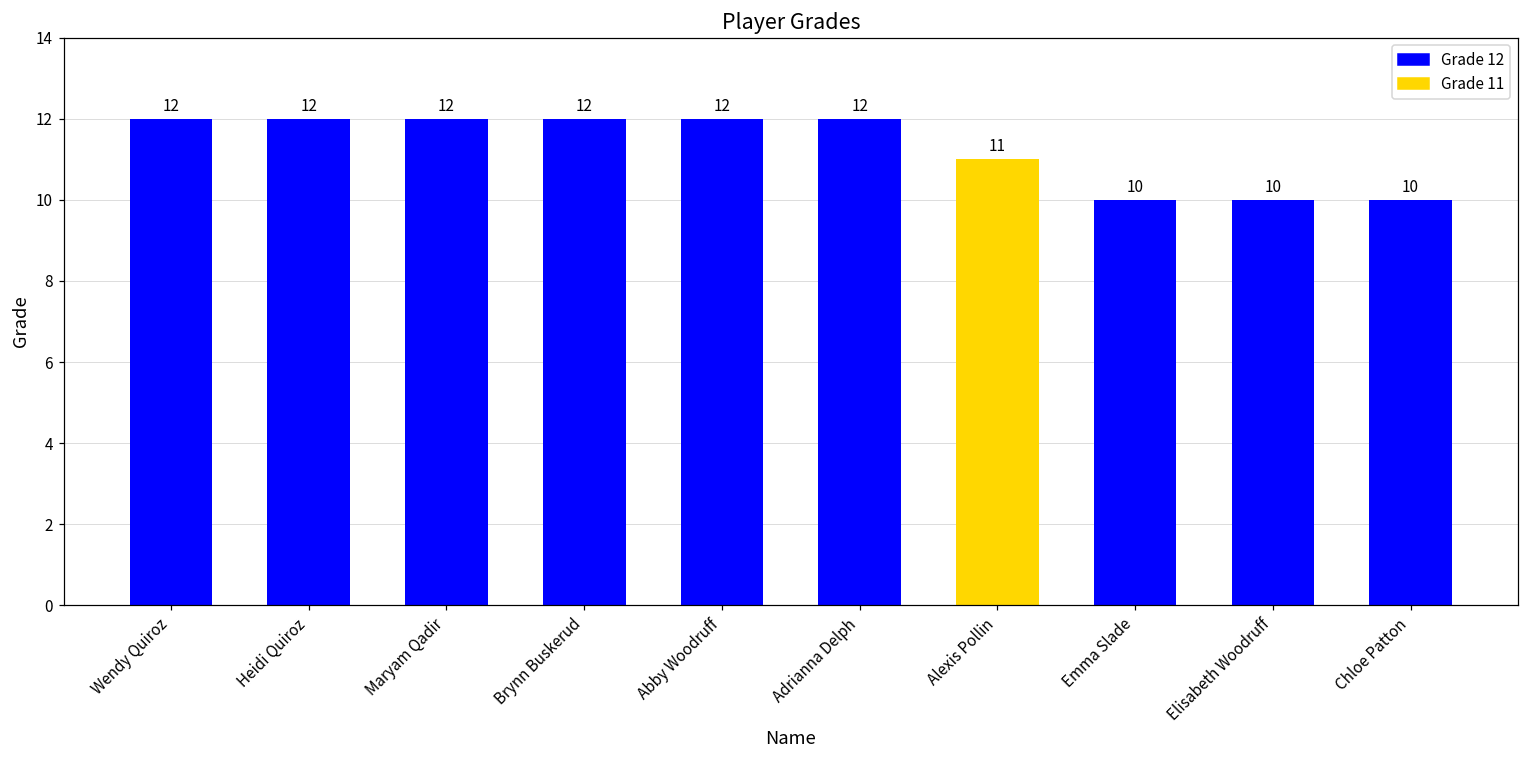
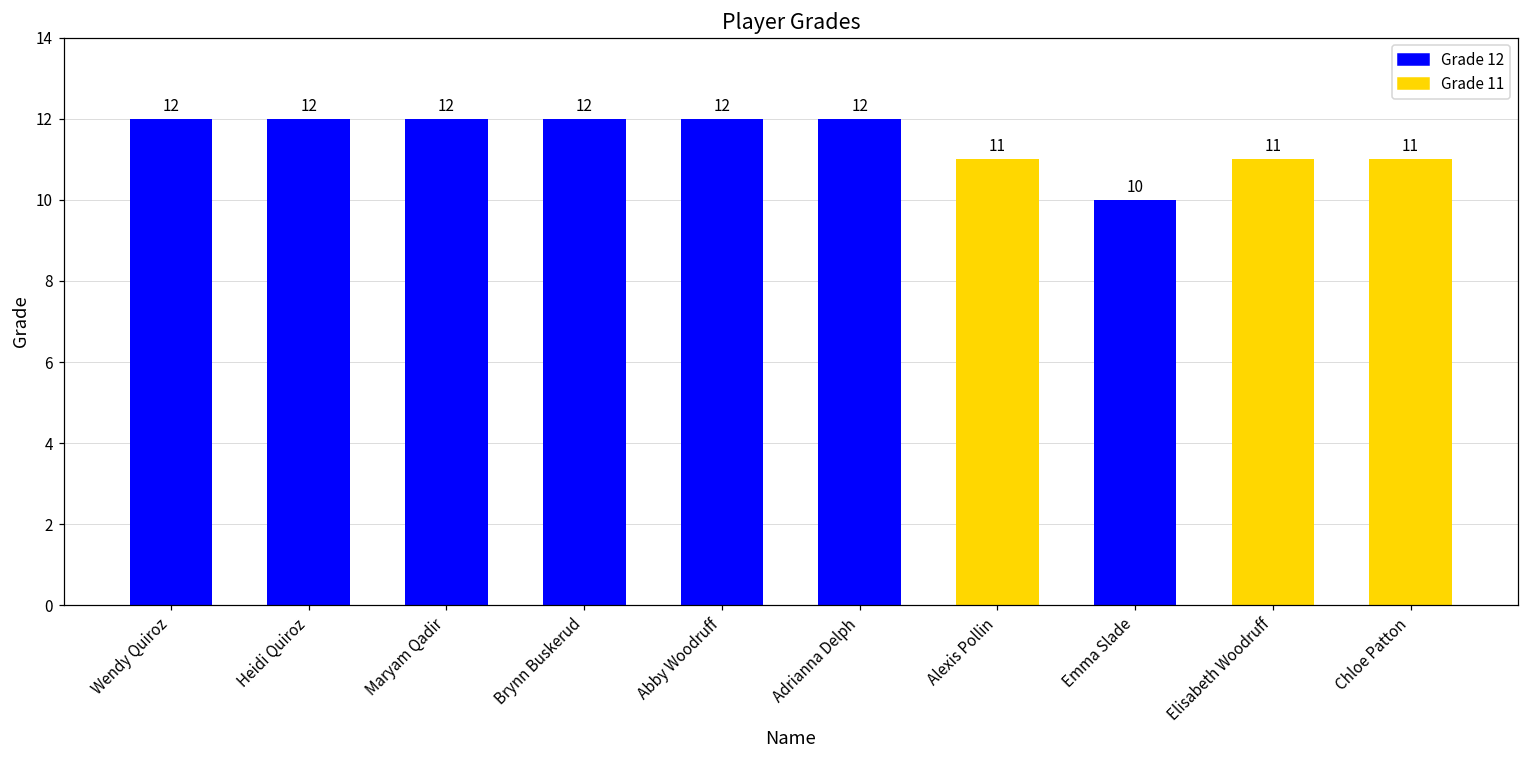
  {
    "Wendy Quiroz": 12,
    "Heidi Quiroz": 12,
    "Maryam Qadir": 12,
    "Brynn Buskerud": 12,
    "Abby Woodruff": 12,
    "Adrianna Delph": 12,
    "Alexis Pollin": 11,
    "Emma Slade": 10,
-   "Elisabeth Woodruff": 10,
-   "Chloe Patton": 10
+   "Elisabeth Woodruff": 11,
+   "Chloe Patton": 11
  }
